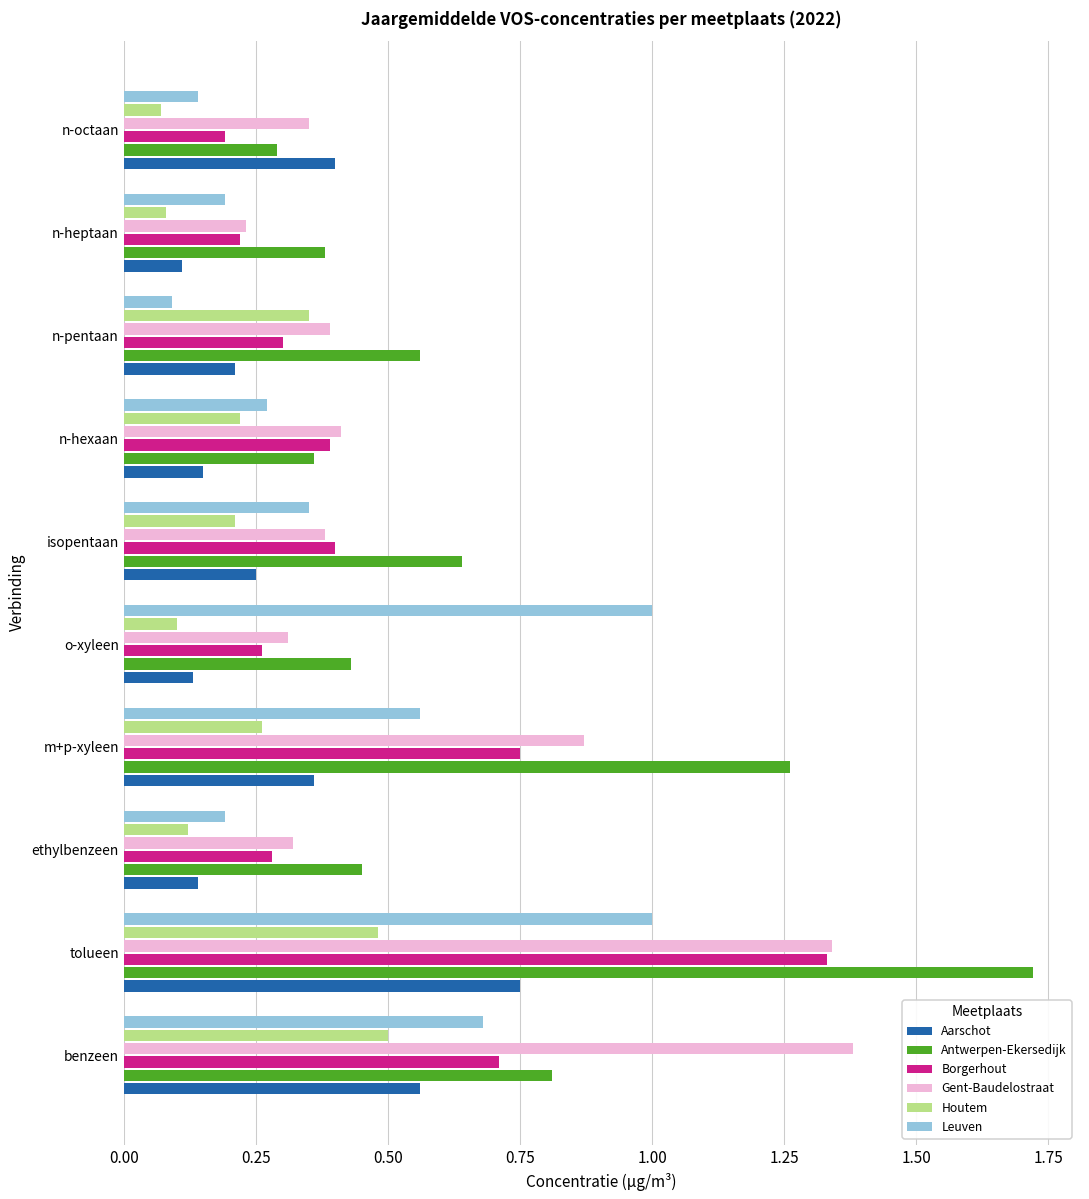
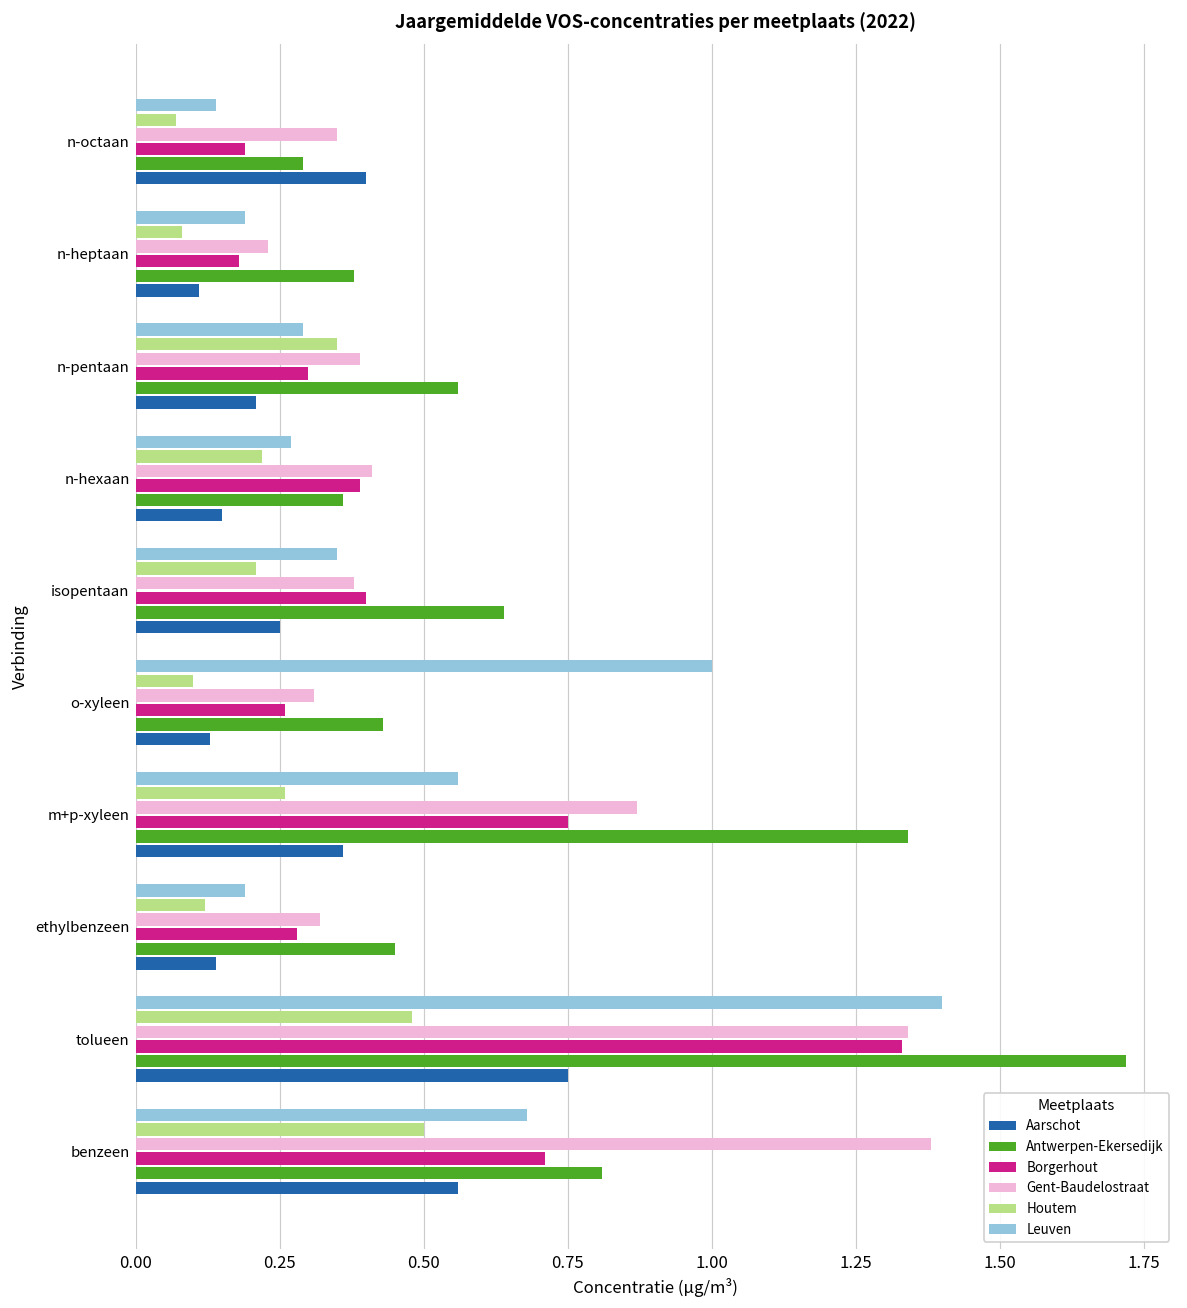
  {
    "Aarschot": {
      "n-octaan": 0.40,
      "n-heptaan": 0.11,
      "n-pentaan": 0.21,
      "n-hexaan": 0.15,
      "isopentaan": 0.25,
      "o-xyleen": 0.13,
      "m+p-xyleen": 0.36,
      "ethylbenzeen": 0.14,
      "tolueen": 0.75,
      "benzeen": 0.56
    },
    "Antwerpen-Ekersedijk": {
      "n-octaan": 0.29,
      "n-heptaan": 0.38,
      "n-pentaan": 0.56,
      "n-hexaan": 0.36,
      "isopentaan": 0.64,
      "o-xyleen": 0.43,
-     "m+p-xyleen": 1.26,
+     "m+p-xyleen": 1.34,
      "ethylbenzeen": 0.45,
      "tolueen": 1.72,
      "benzeen": 0.81
    },
    "Borgerhout": {
      "n-octaan": 0.19,
-     "n-heptaan": 0.22,
+     "n-heptaan": 0.18,
      "n-pentaan": 0.30,
      "n-hexaan": 0.39,
      "isopentaan": 0.40,
      "o-xyleen": 0.26,
      "m+p-xyleen": 0.75,
      "ethylbenzeen": 0.28,
      "tolueen": 1.33,
      "benzeen": 0.71
    },
    "Gent-Baudelostraat": {
      "n-octaan": 0.35,
      "n-heptaan": 0.23,
      "n-pentaan": 0.39,
      "n-hexaan": 0.41,
      "isopentaan": 0.38,
      "o-xyleen": 0.31,
      "m+p-xyleen": 0.87,
      "ethylbenzeen": 0.32,
      "tolueen": 1.34,
      "benzeen": 1.38
    },
    "Houtem": {
      "n-octaan": 0.07,
      "n-heptaan": 0.08,
      "n-pentaan": 0.35,
      "n-hexaan": 0.22,
      "isopentaan": 0.21,
      "o-xyleen": 0.10,
      "m+p-xyleen": 0.26,
      "ethylbenzeen": 0.12,
      "tolueen": 0.48,
      "benzeen": 0.50
    },
    "Leuven": {
      "n-octaan": 0.14,
      "n-heptaan": 0.19,
-     "n-pentaan": 0.09,
+     "n-pentaan": 0.29,
      "n-hexaan": 0.27,
      "isopentaan": 0.35,
      "o-xyleen": 1.00,
      "m+p-xyleen": 0.56,
      "ethylbenzeen": 0.19,
-     "tolueen": 1.0,
+     "tolueen": 1.4,
      "benzeen": 0.68
    }
  }
